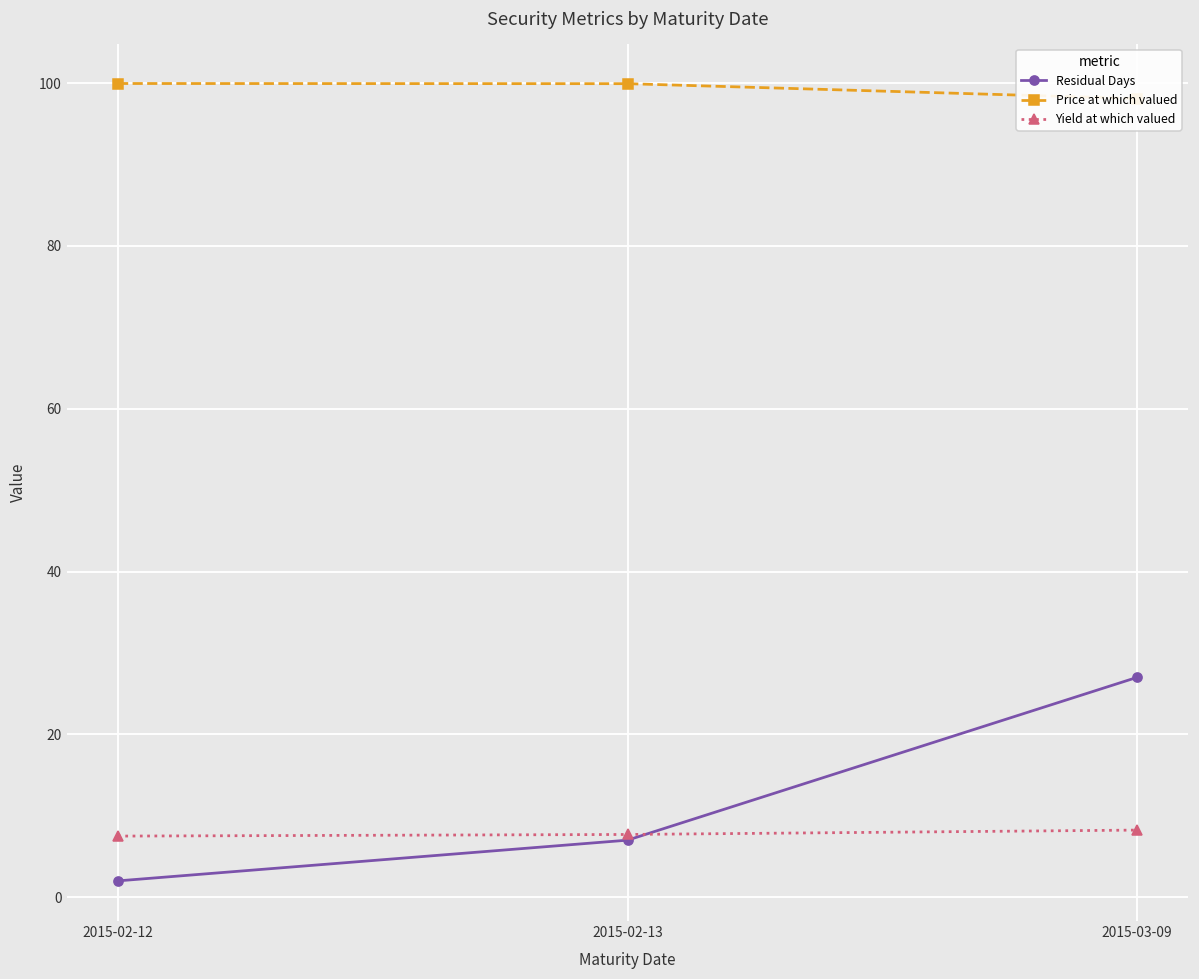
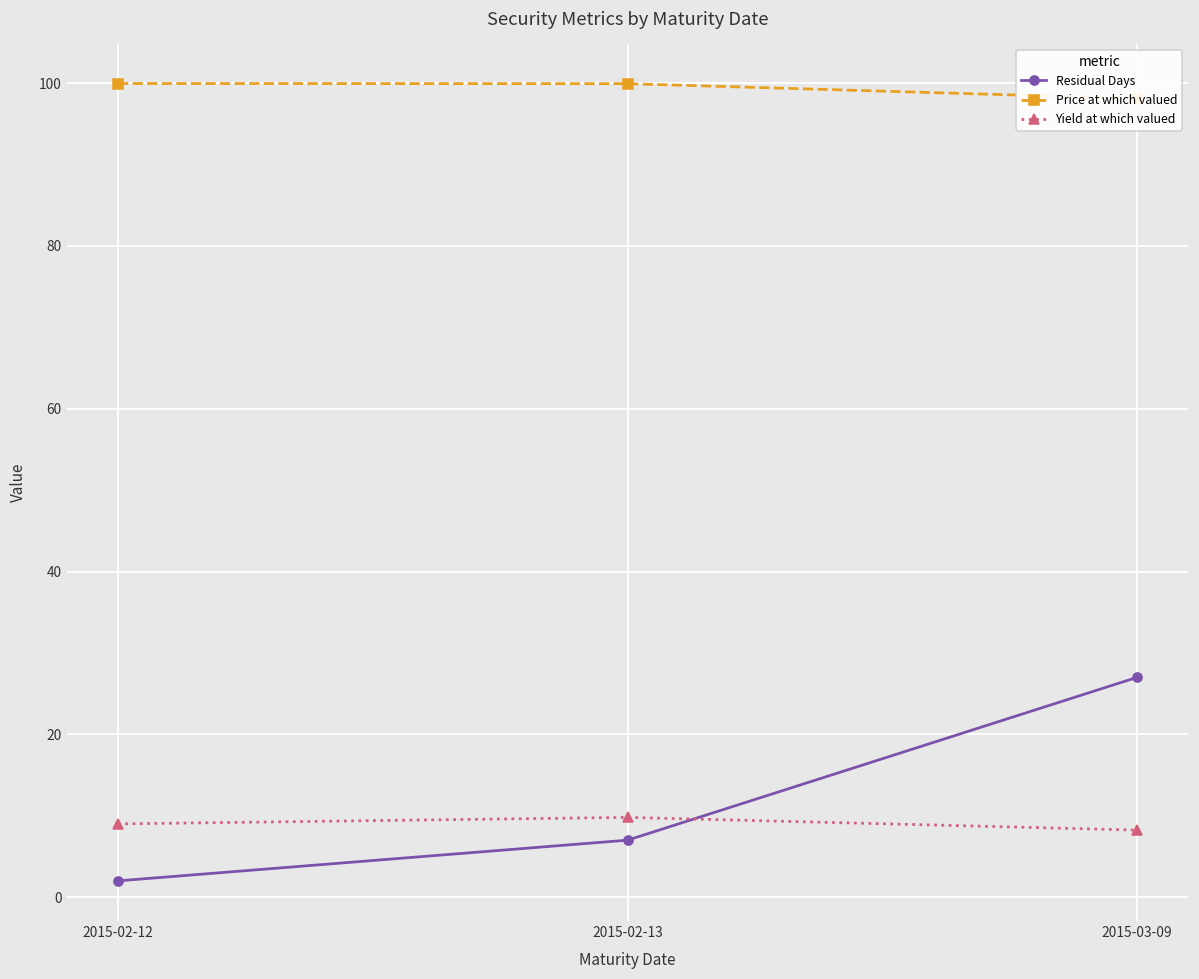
  {
    "Residual Days": {
      "2015-02-12": 2,
      "2015-02-13": 7,
      "2015-03-09": 27
    },
    "Price at which valued": {
      "2015-02-12": 100,
      "2015-02-13": 100
    },
    "Yield at which valued": {
-     "2015-02-12": 8,
-     "2015-02-13": 8,
+     "2015-02-12": 9,
+     "2015-02-13": 10,
      "2015-03-09": 8
    }
  }
